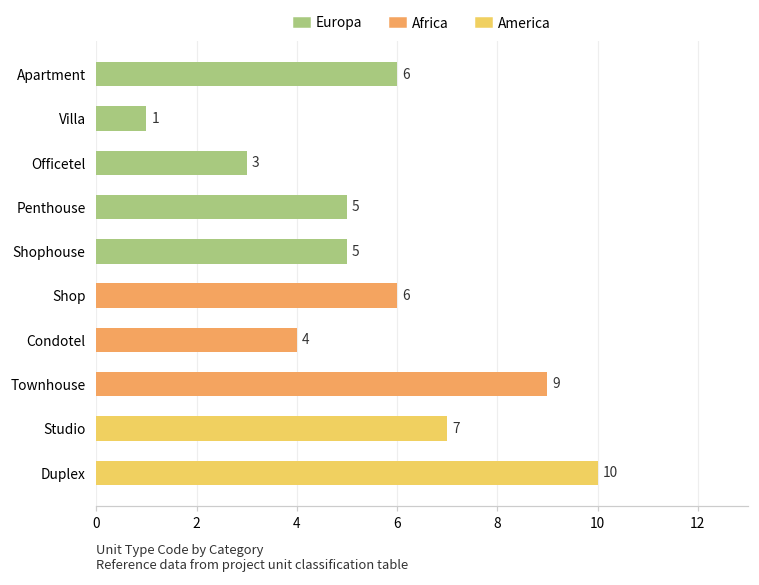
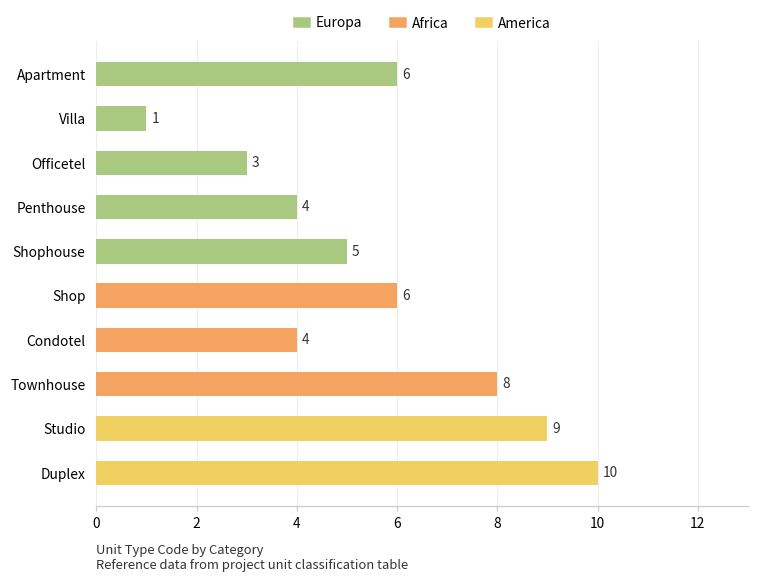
  {
    "Apartment": 6,
    "Villa": 1,
    "Officetel": 3,
-   "Penthouse": 5,
+   "Penthouse": 4,
    "Shophouse": 5,
    "Shop": 6,
    "Condotel": 4,
-   "Townhouse": 9,
-   "Studio": 7,
+   "Townhouse": 8,
+   "Studio": 9,
    "Duplex": 10
  }
